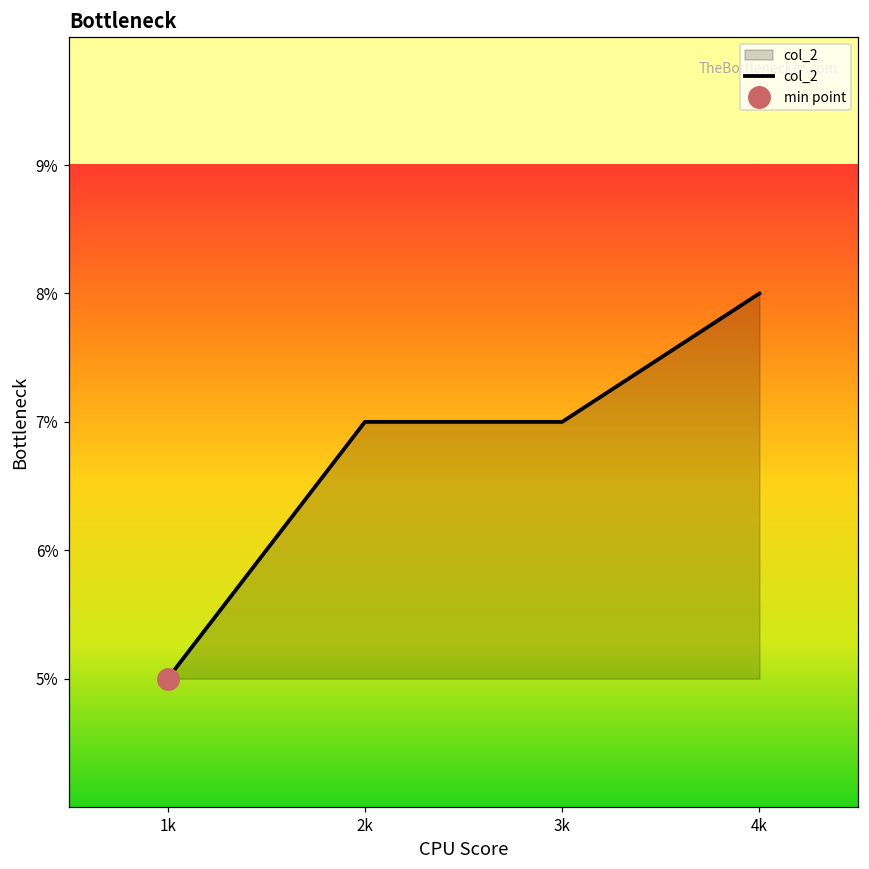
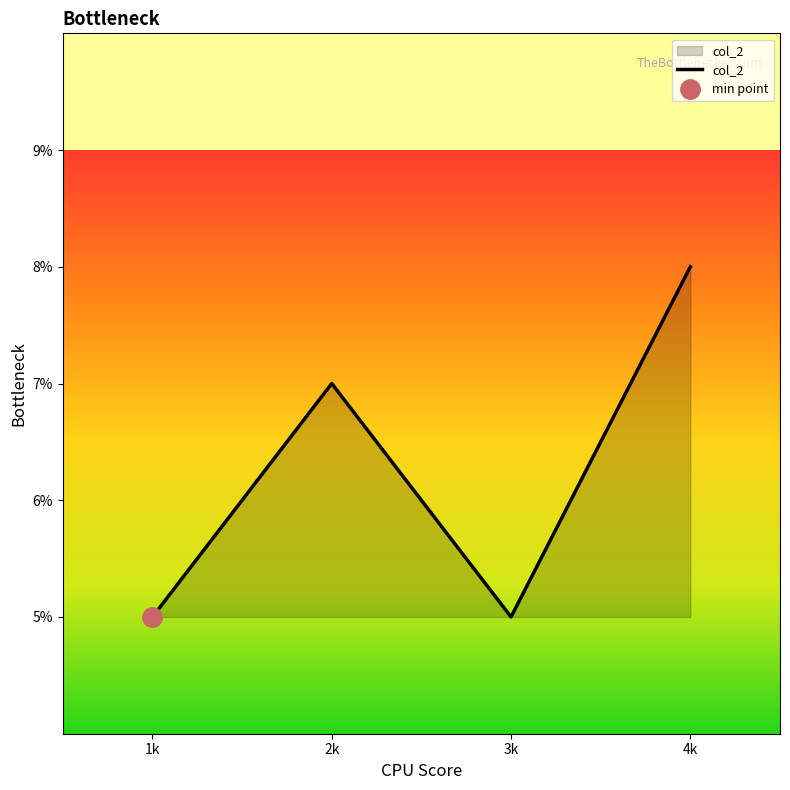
  {
    "col_2": {
      "2k": "7%",
-     "3k": "7%",
+     "3k": "5%",
      "4k": "8%"
    }
  }
